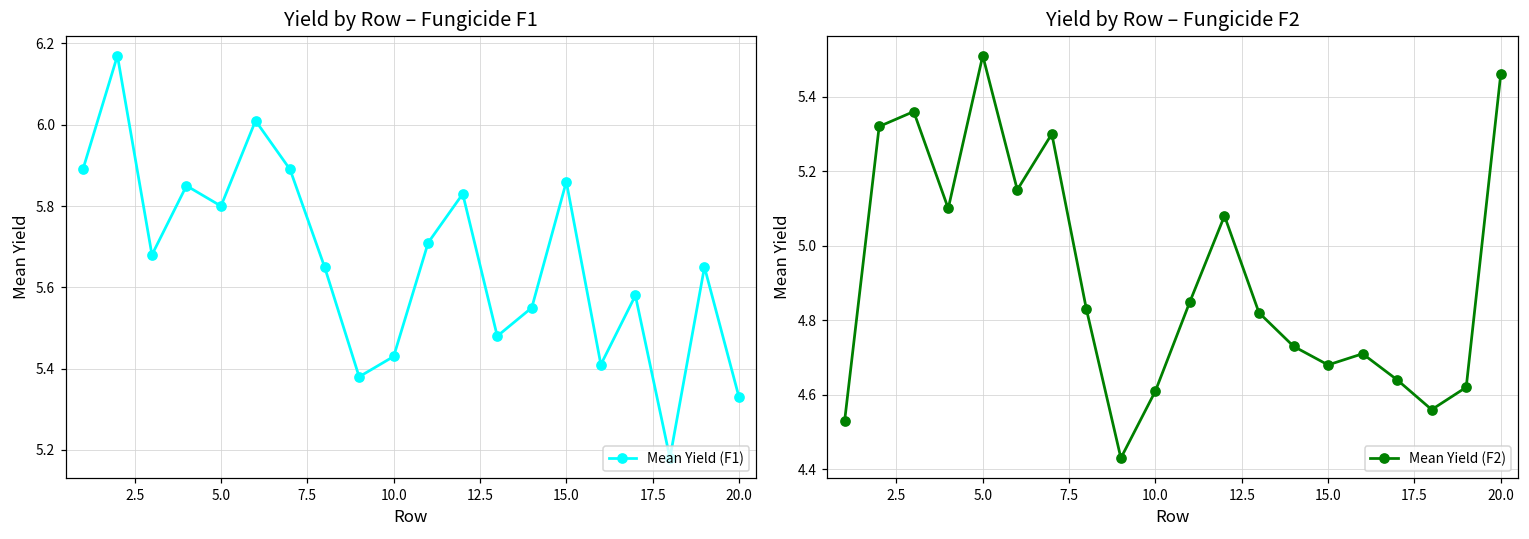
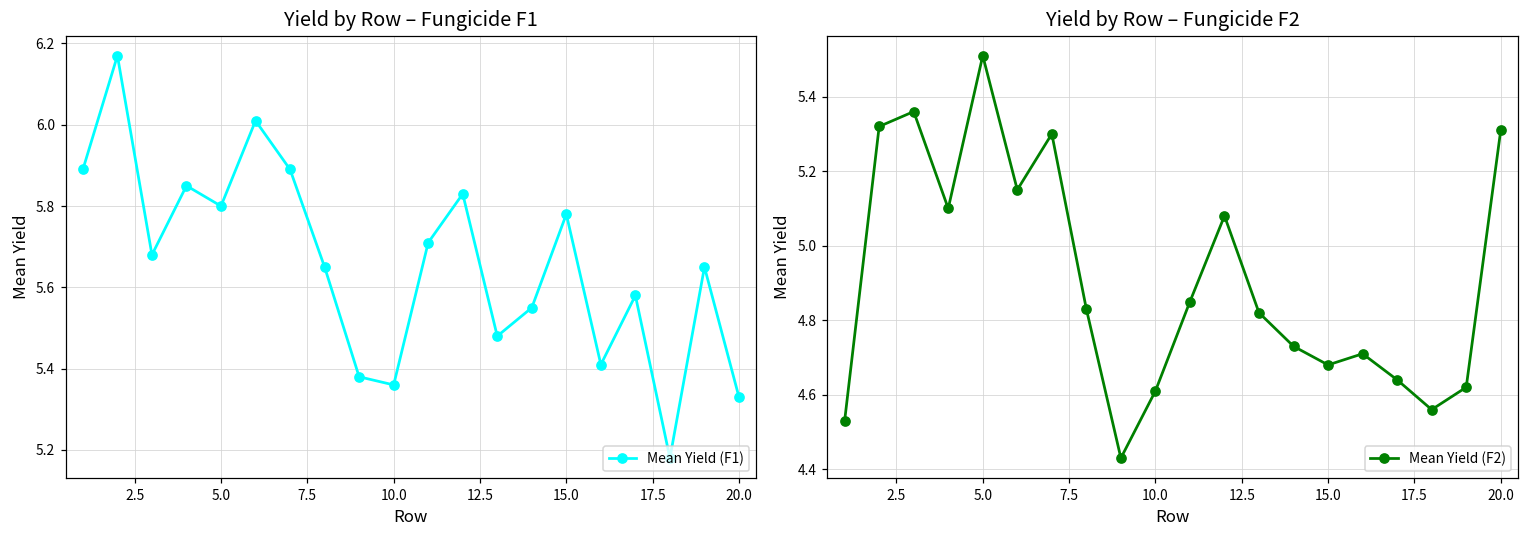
  {
    "Yield by Row – Fungicide F1": {
      "5.0": 5.80,
-     "10.0": 5.43,
-     "15.0": 5.86,
+     "10.0": 5.36,
+     "15.0": 5.78,
      "20.0": 5.33
    },
    "Yield by Row – Fungicide F2": {
      "5.0": 5.51,
      "10.0": 4.61,
      "15.0": 4.68,
-     "20.0": 5.46
+     "20.0": 5.31
    }
  }
